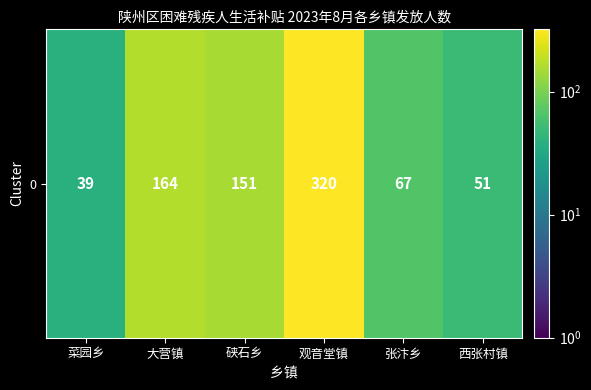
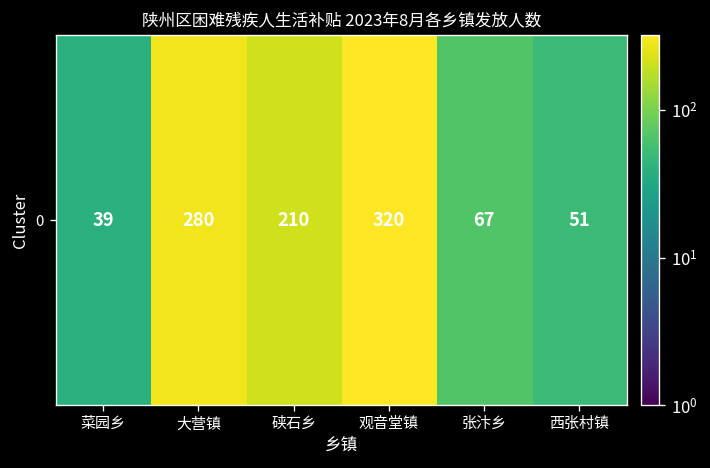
  {
    "0": {
      "菜园乡": 39,
-     "大营镇": 164,
-     "硖石乡": 151,
+     "大营镇": 280,
+     "硖石乡": 210,
      "观音堂镇": 320,
      "张汴乡": 67,
      "西张村镇": 51
    }
  }
